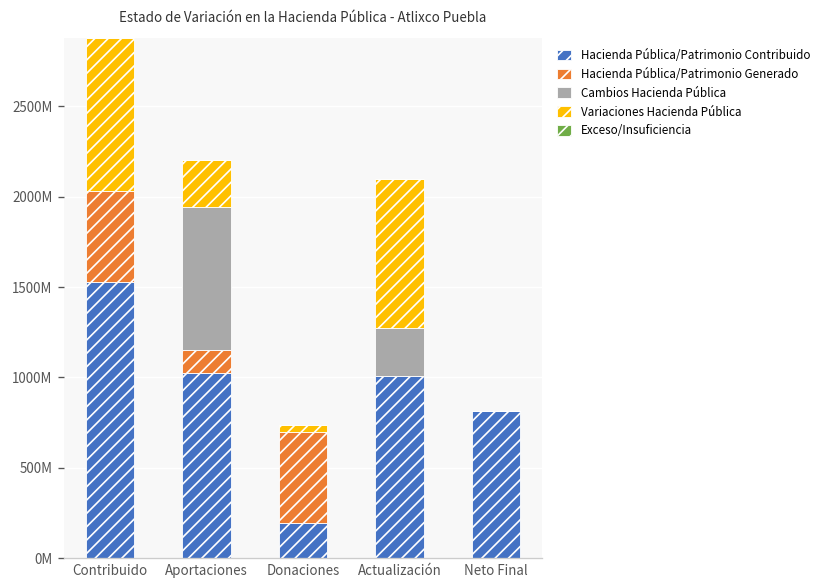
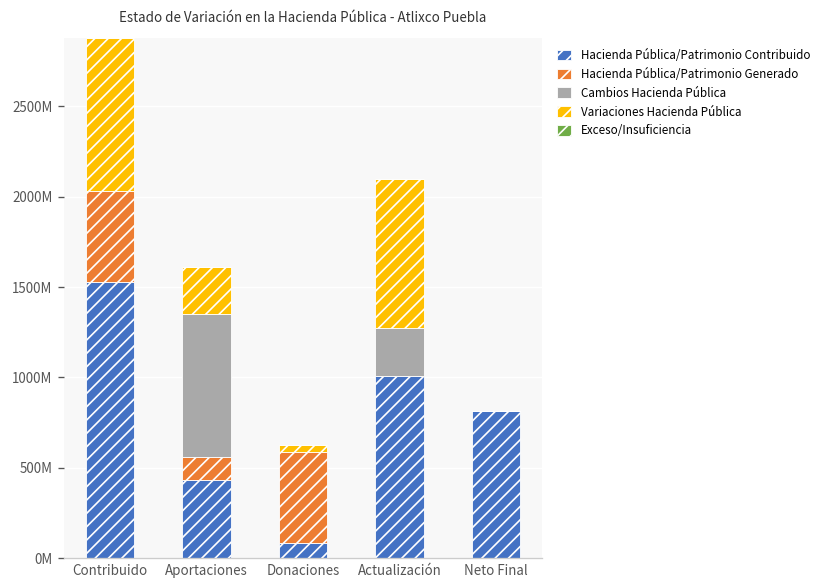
  {
    "Hacienda Pública/Patrimonio Contribuido": {
      "Contribuido": 1530000000,
-     "Aportaciones": 1030000000,
-     "Donaciones": 190000000,
+     "Aportaciones": 430000000,
+     "Donaciones": 80000000,
      "Actualización": 1010000000,
      "Neto Final": 820000000
    },
    "Hacienda Pública/Patrimonio Generado": {
      "Contribuido": 500000000,
      "Aportaciones": 130000000,
      "Donaciones": 500000000,
      "Neto Final": 0
    },
    "Cambios Hacienda Pública": {
      "Aportaciones": 790000000,
      "Donaciones": 0,
      "Actualización": 260000000,
      "Neto Final": 0
    },
    "Exceso/Insuficiencia": {
      "Neto Final": 0
    }
  }
